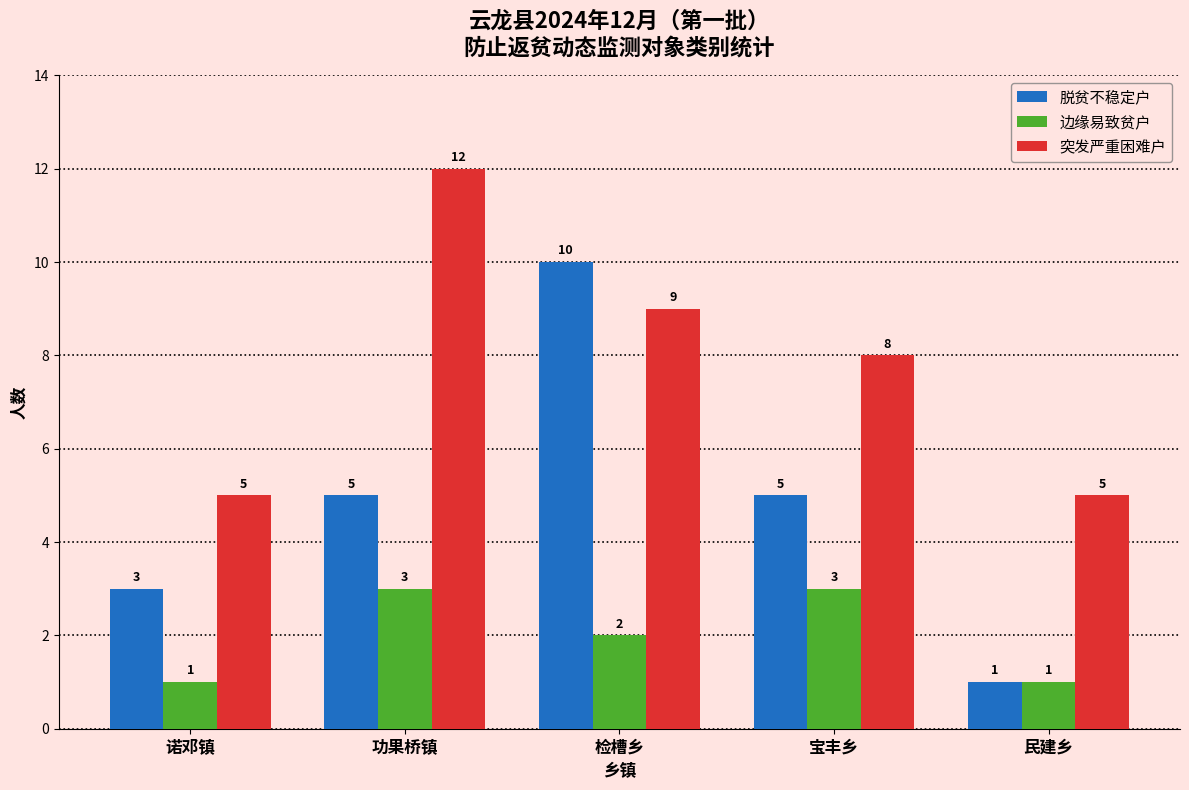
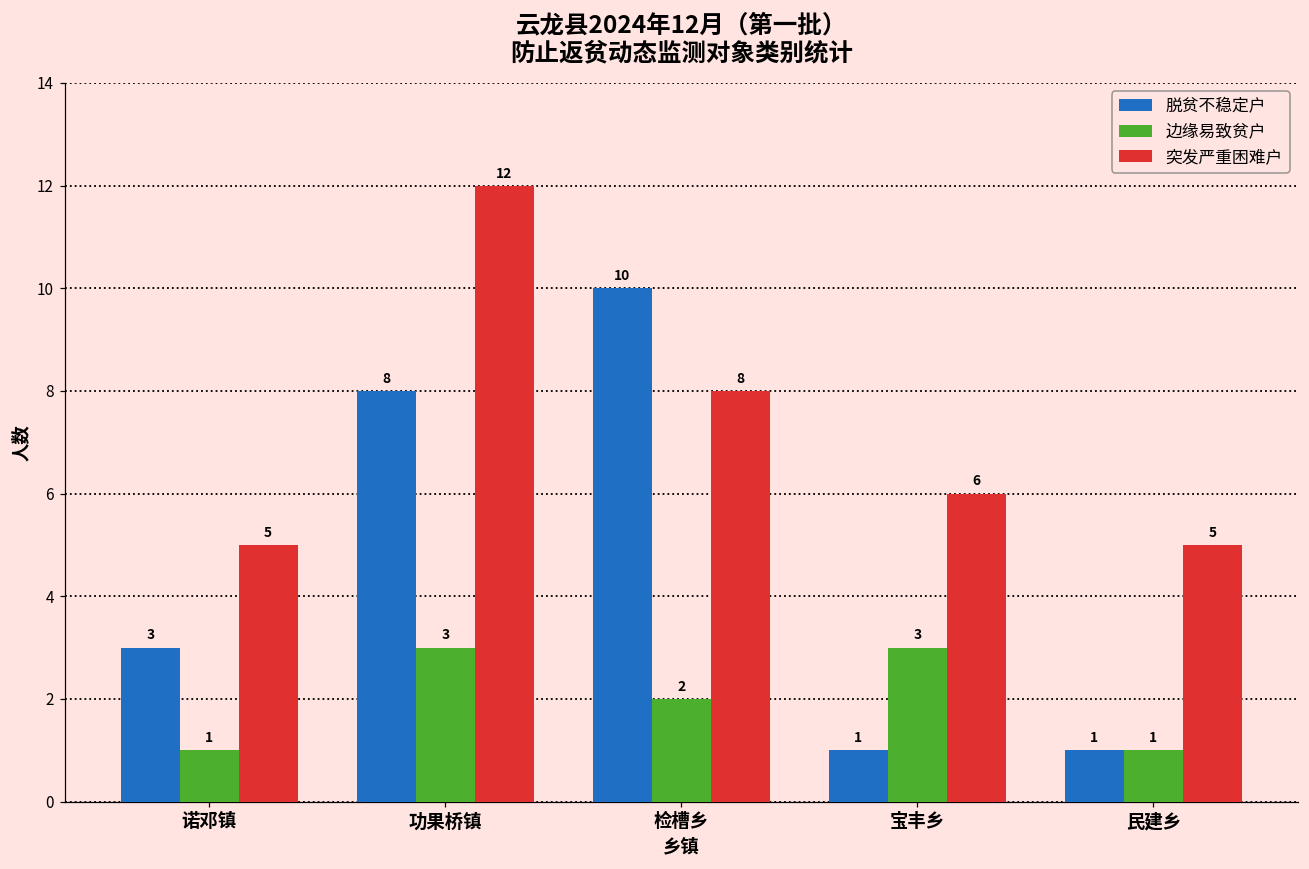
  {
    "脱贫不稳定户": {
      "诺邓镇": 3,
-     "功果桥镇": 5,
+     "功果桥镇": 8,
      "检槽乡": 10,
-     "宝丰乡": 5,
+     "宝丰乡": 1,
      "民建乡": 1
    },
    "边缘易致贫户": {
      "诺邓镇": 1,
      "功果桥镇": 3,
      "检槽乡": 2,
      "宝丰乡": 3,
      "民建乡": 1
    },
    "突发严重困难户": {
      "诺邓镇": 5,
      "功果桥镇": 12,
-     "检槽乡": 9,
-     "宝丰乡": 8,
+     "检槽乡": 8,
+     "宝丰乡": 6,
      "民建乡": 5
    }
  }
